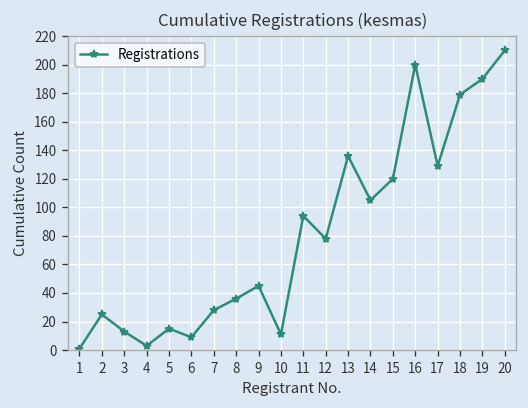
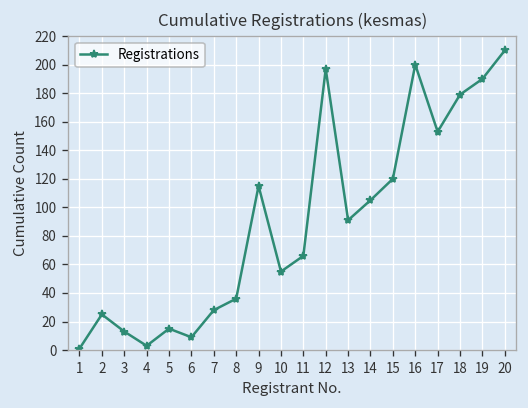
  {
    "1": 1,
    "2": 25,
    "3": 13,
    "4": 3,
    "5": 15,
    "6": 9,
    "7": 28,
    "8": 36,
-   "9": 45,
-   "10": 11,
-   "11": 94,
-   "12": 78,
-   "13": 136,
+   "9": 115,
+   "10": 55,
+   "11": 66,
+   "12": 197,
+   "13": 91,
    "14": 105,
    "15": 120,
    "16": 200,
-   "17": 129,
+   "17": 153,
    "18": 179,
    "19": 190,
    "20": 210
  }
